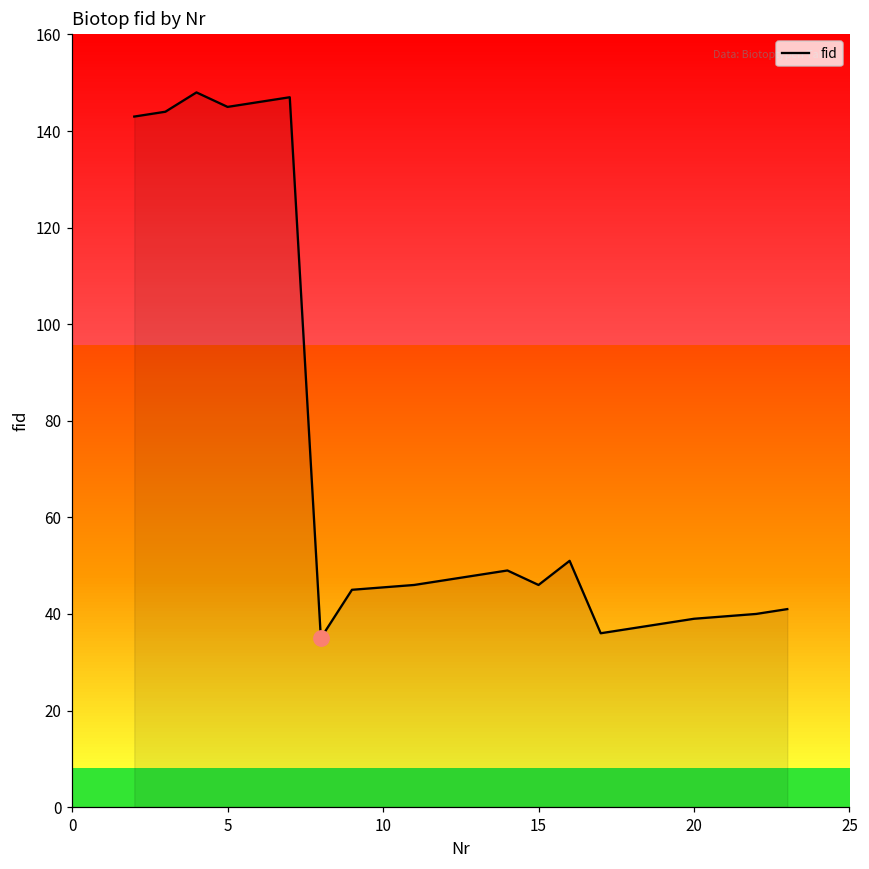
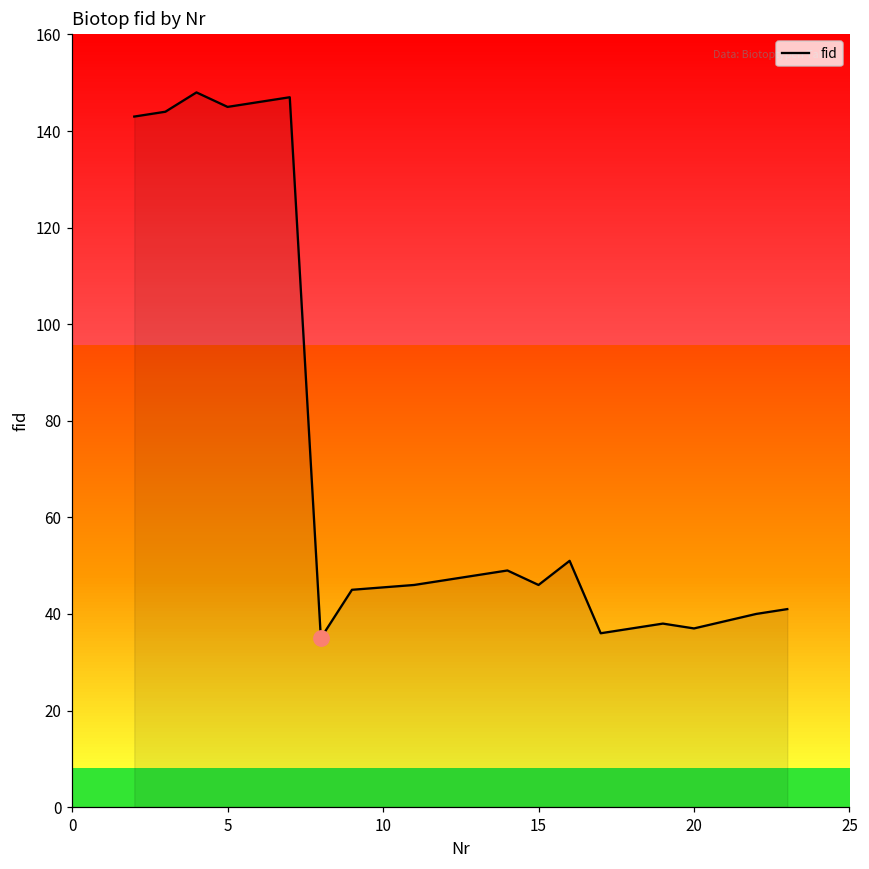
  {
    "fid": {
      "5": 145,
      "15": 46,
-     "20": 39
+     "20": 37
    }
  }
